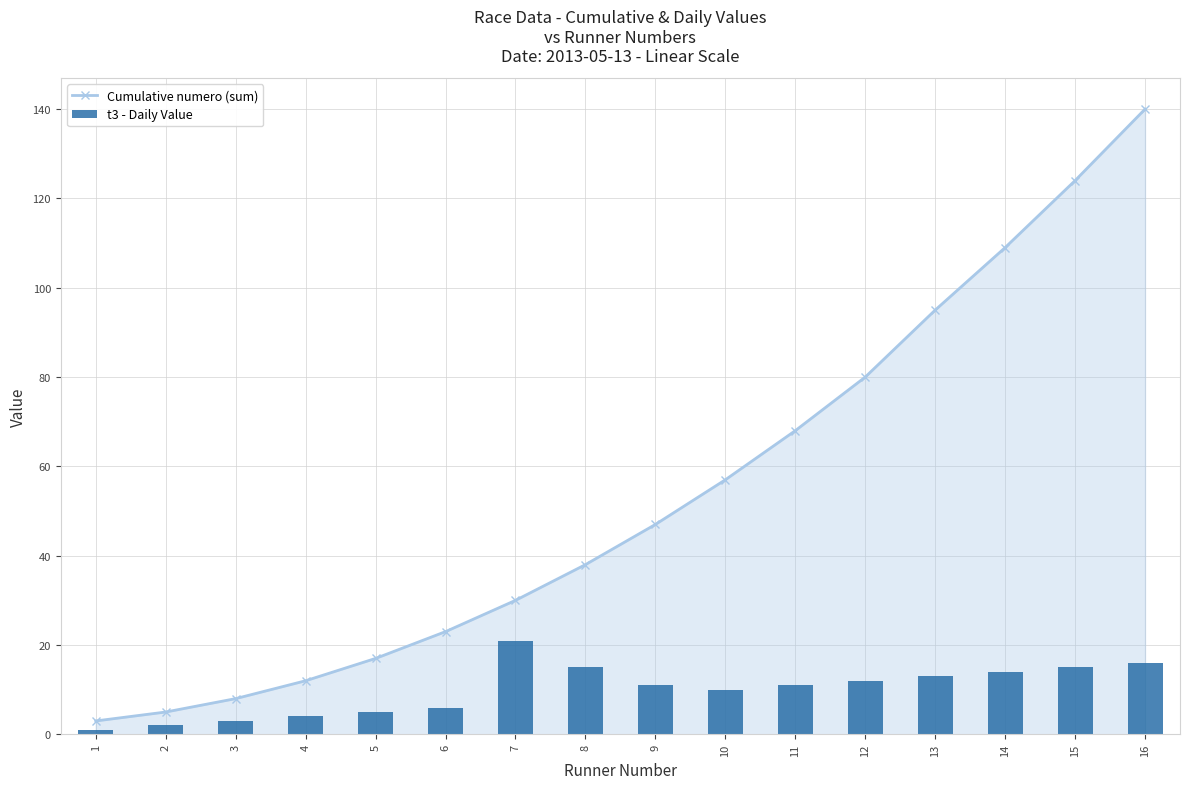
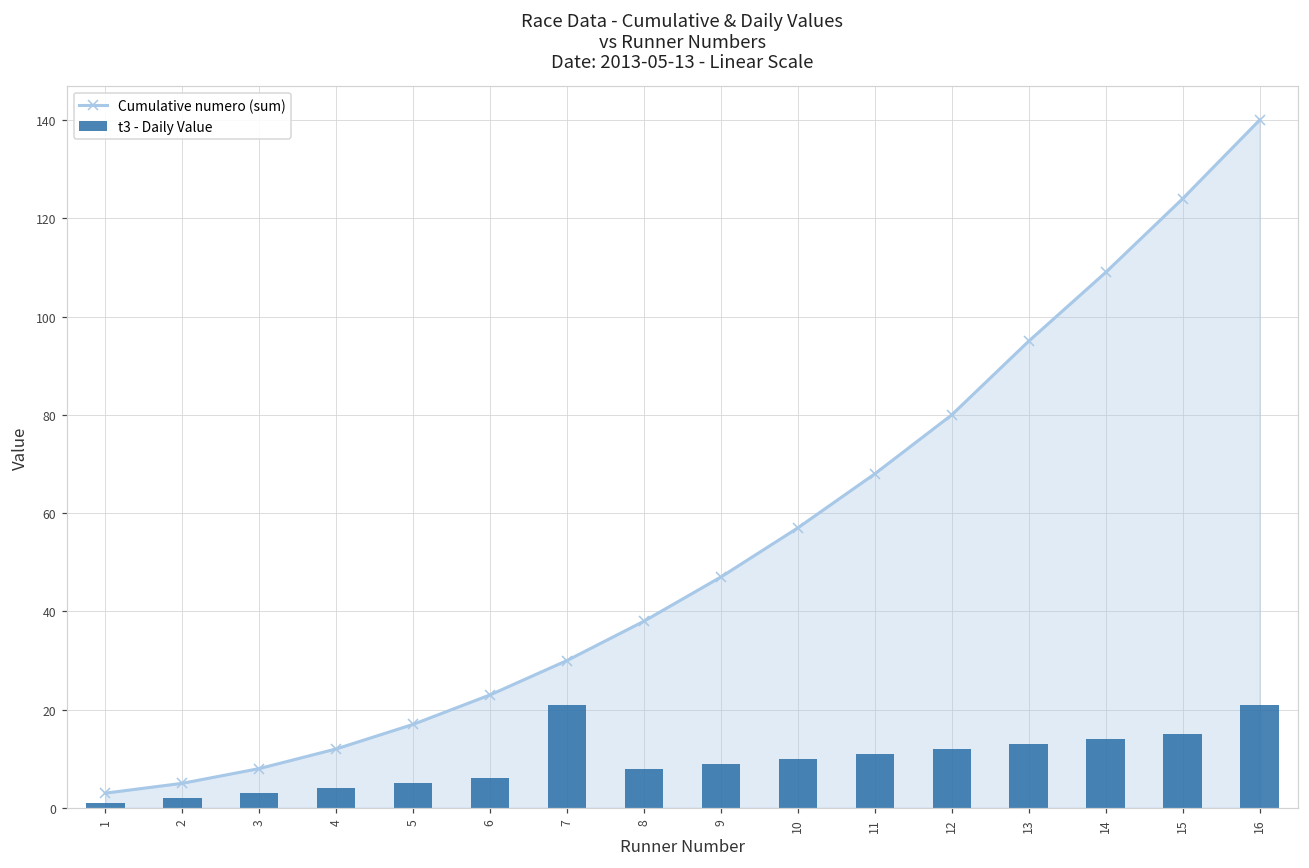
  {
    "Cumulative numero (sum)": {
      "1": 3,
      "2": 5,
      "3": 8,
      "4": 12,
      "5": 17,
      "6": 23,
      "7": 30,
      "8": 38,
      "9": 47,
      "10": 57,
      "11": 68,
      "12": 80,
      "13": 95,
      "14": 109,
      "15": 124,
      "16": 140
    },
    "t3 - Daily Value": {
      "1": 1,
      "2": 2,
      "3": 3,
      "4": 4,
      "5": 5,
      "6": 6,
      "7": 21,
-     "8": 15,
-     "9": 11,
+     "8": 8,
+     "9": 9,
      "10": 10,
      "11": 11,
      "12": 12,
      "13": 13,
      "14": 14,
      "15": 15,
-     "16": 16
+     "16": 21
    }
  }
